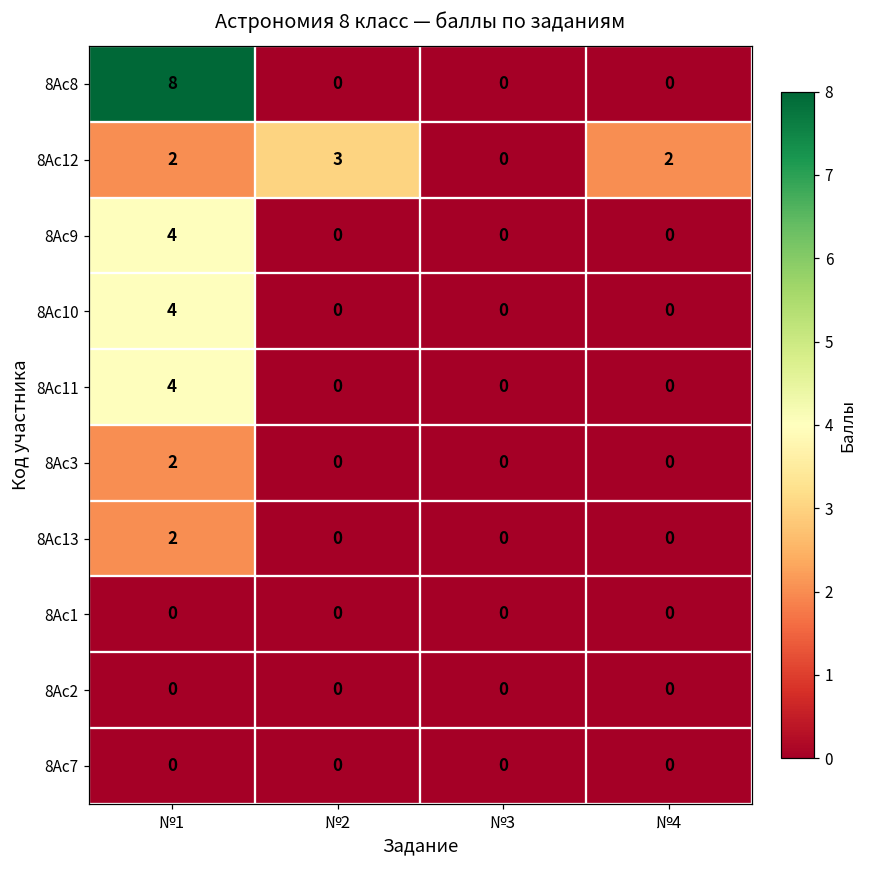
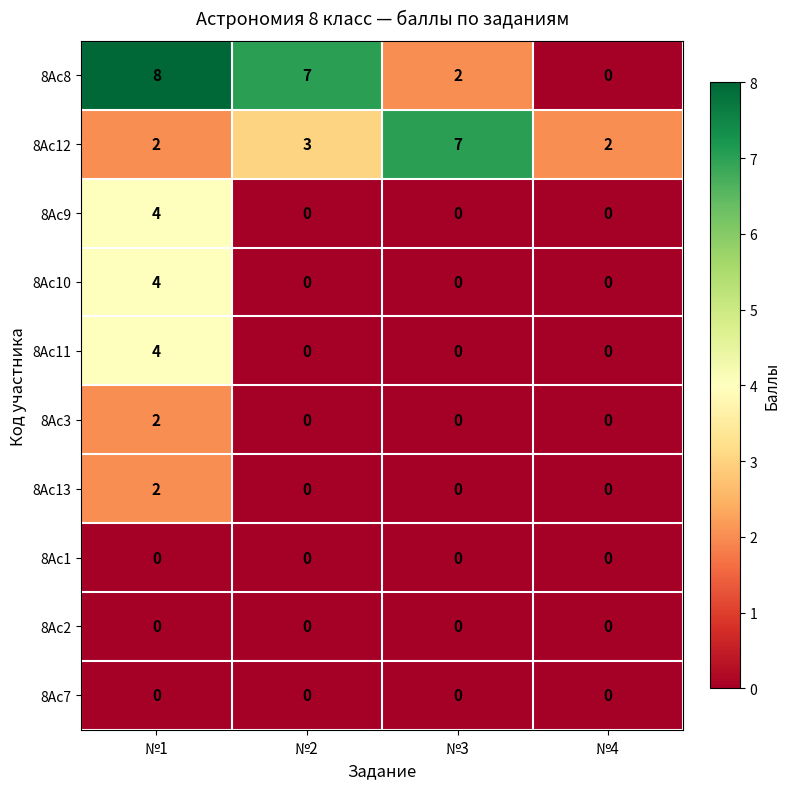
  {
    "8Ас8": {
      "№1": 8,
-     "№2": 0,
-     "№3": 0,
+     "№2": 7,
+     "№3": 2,
      "№4": 0
    },
    "8Ас12": {
      "№1": 2,
      "№2": 3,
-     "№3": 0,
+     "№3": 7,
      "№4": 2
    },
    "8Ас9": {
      "№1": 4,
      "№2": 0,
      "№3": 0,
      "№4": 0
    },
    "8Ас10": {
      "№1": 4,
      "№2": 0,
      "№3": 0,
      "№4": 0
    },
    "8Ас11": {
      "№1": 4,
      "№2": 0,
      "№3": 0,
      "№4": 0
    },
    "8Ас3": {
      "№1": 2,
      "№2": 0,
      "№3": 0,
      "№4": 0
    },
    "8Ас13": {
      "№1": 2,
      "№2": 0,
      "№3": 0,
      "№4": 0
    },
    "8Ас1": {
      "№1": 0,
      "№2": 0,
      "№3": 0,
      "№4": 0
    },
    "8Ас2": {
      "№1": 0,
      "№2": 0,
      "№3": 0,
      "№4": 0
    },
    "8Ас7": {
      "№1": 0,
      "№2": 0,
      "№3": 0,
      "№4": 0
    }
  }
